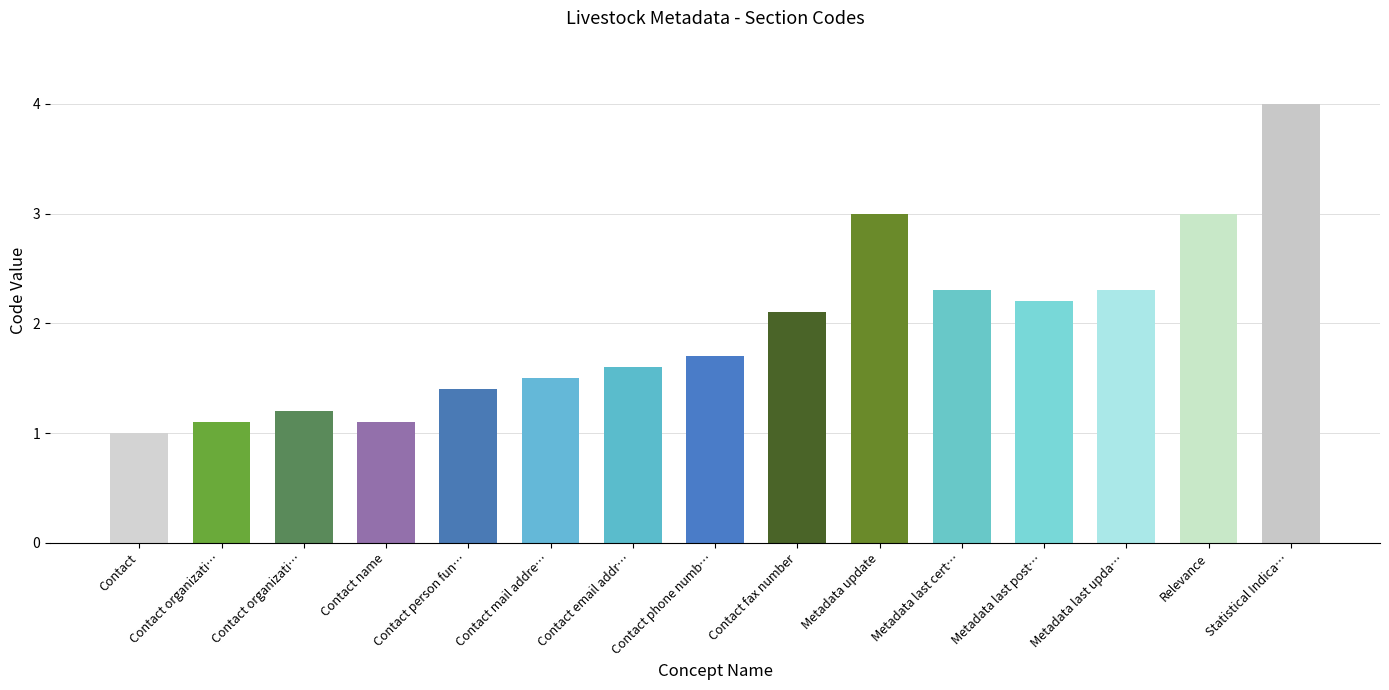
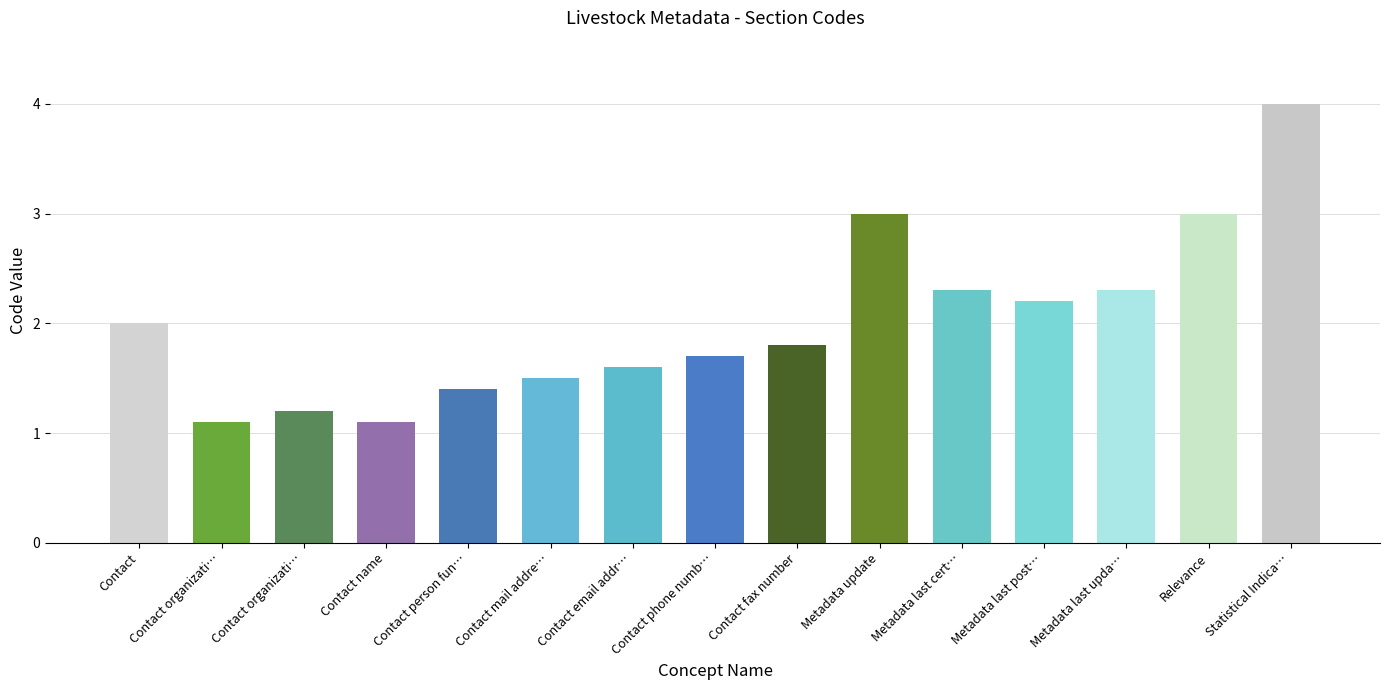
  {
-   "Contact": 1,
+   "Contact": 2,
    "Contact name": 1.1,
    "Contact person fun…": 1.4,
    "Contact mail addre…": 1.5,
    "Contact email addr…": 1.6,
    "Contact phone numb…": 1.7,
-   "Contact fax number": 2.1,
+   "Contact fax number": 1.8,
    "Metadata update": 3.0,
    "Metadata last cert…": 2.3,
    "Metadata last post…": 2.2,
    "Metadata last upda…": 2.3,
    "Relevance": 3.0,
    "Statistical Indica…": 4.0
  }
